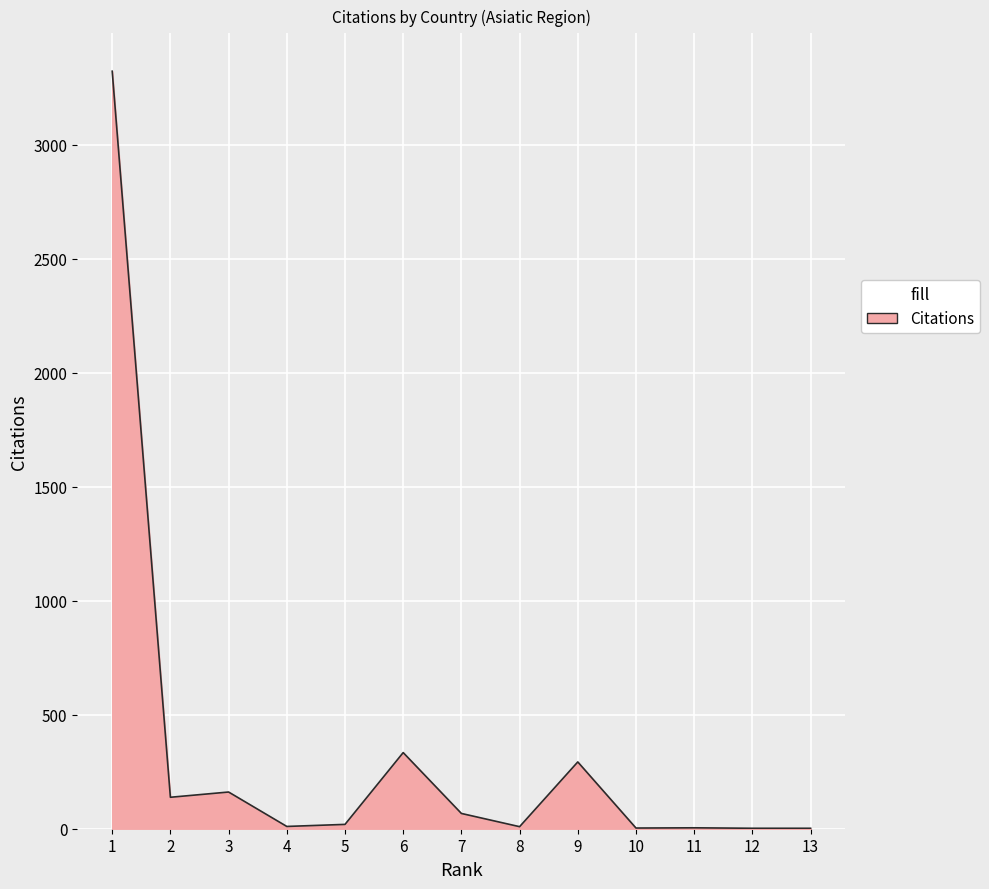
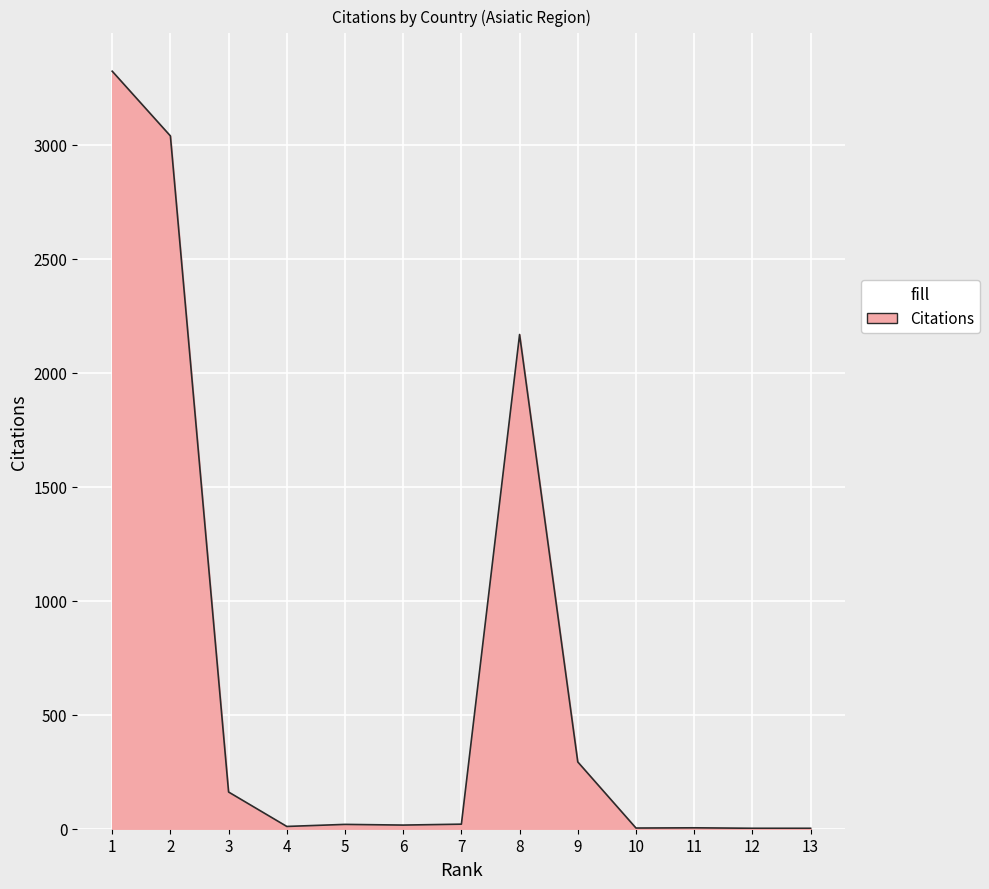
  {
    "1": 3320,
-   "2": 140,
+   "2": 3040,
    "3": 160,
    "4": 10,
    "5": 20,
-   "6": 330,
-   "7": 70,
-   "8": 10,
+   "6": 20,
+   "7": 20,
+   "8": 2170,
    "9": 290,
    "10": 0,
    "11": 0,
    "12": 0,
    "13": 0
  }
